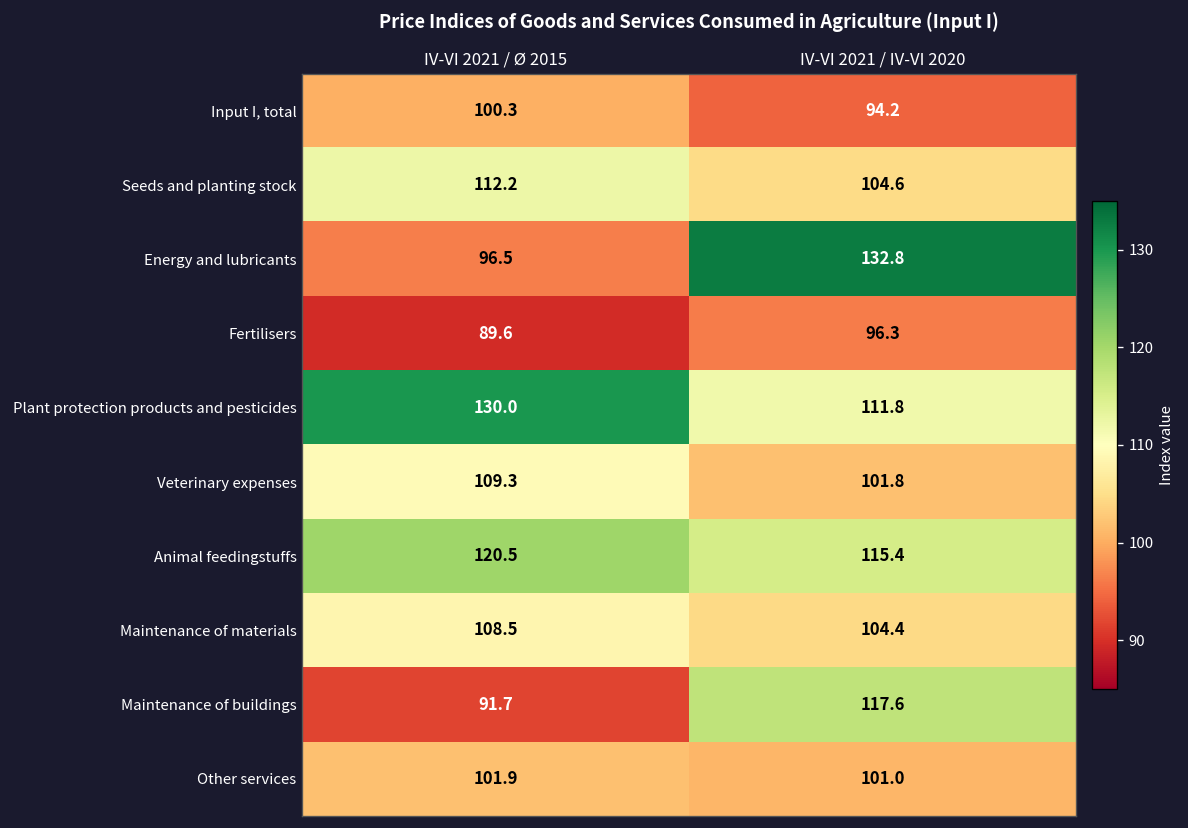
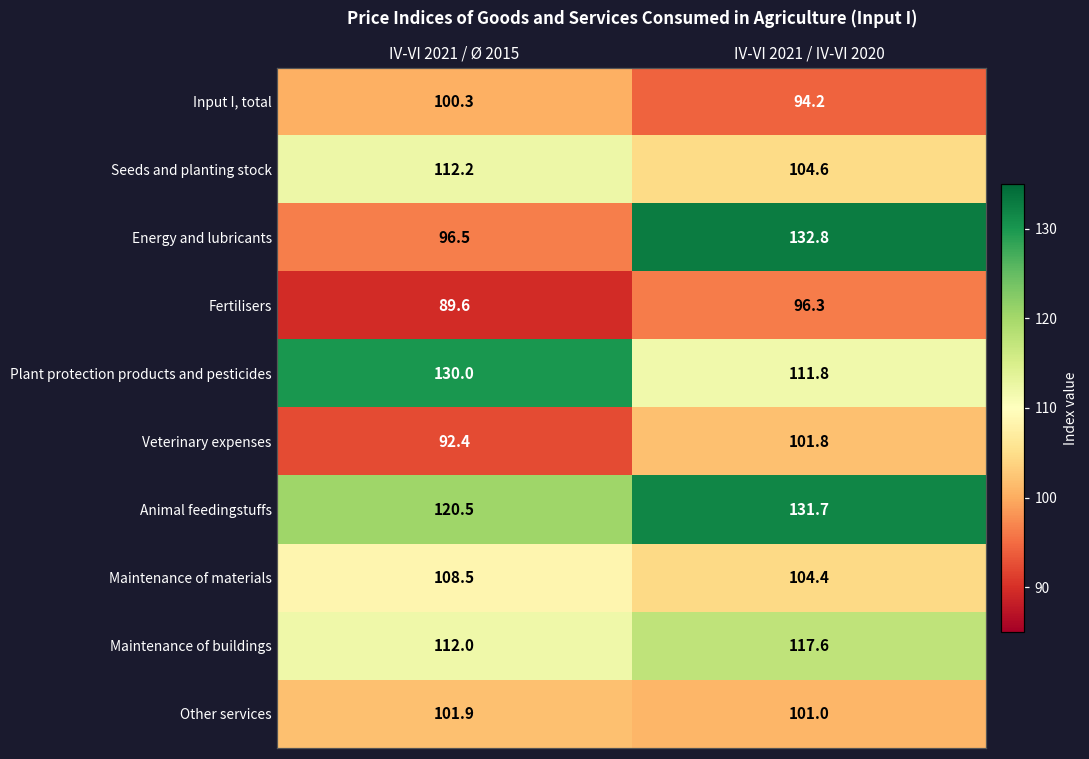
  {
    "Input I, total": {
      "IV-VI 2021 / Ø 2015": 100.3,
      "IV-VI 2021 / IV-VI 2020": 94.2
    },
    "Seeds and planting stock": {
      "IV-VI 2021 / Ø 2015": 112.2,
      "IV-VI 2021 / IV-VI 2020": 104.6
    },
    "Energy and lubricants": {
      "IV-VI 2021 / Ø 2015": 96.5,
      "IV-VI 2021 / IV-VI 2020": 132.8
    },
    "Fertilisers": {
      "IV-VI 2021 / Ø 2015": 89.6,
      "IV-VI 2021 / IV-VI 2020": 96.3
    },
    "Plant protection products and pesticides": {
      "IV-VI 2021 / Ø 2015": 130.0,
      "IV-VI 2021 / IV-VI 2020": 111.8
    },
    "Veterinary expenses": {
-     "IV-VI 2021 / Ø 2015": 109.3,
+     "IV-VI 2021 / Ø 2015": 92.4,
      "IV-VI 2021 / IV-VI 2020": 101.8
    },
    "Animal feedingstuffs": {
      "IV-VI 2021 / Ø 2015": 120.5,
-     "IV-VI 2021 / IV-VI 2020": 115.4
+     "IV-VI 2021 / IV-VI 2020": 131.7
    },
    "Maintenance of materials": {
      "IV-VI 2021 / Ø 2015": 108.5,
      "IV-VI 2021 / IV-VI 2020": 104.4
    },
    "Maintenance of buildings": {
-     "IV-VI 2021 / Ø 2015": 91.7,
+     "IV-VI 2021 / Ø 2015": 112.0,
      "IV-VI 2021 / IV-VI 2020": 117.6
    },
    "Other services": {
      "IV-VI 2021 / Ø 2015": 101.9,
      "IV-VI 2021 / IV-VI 2020": 101.0
    }
  }
